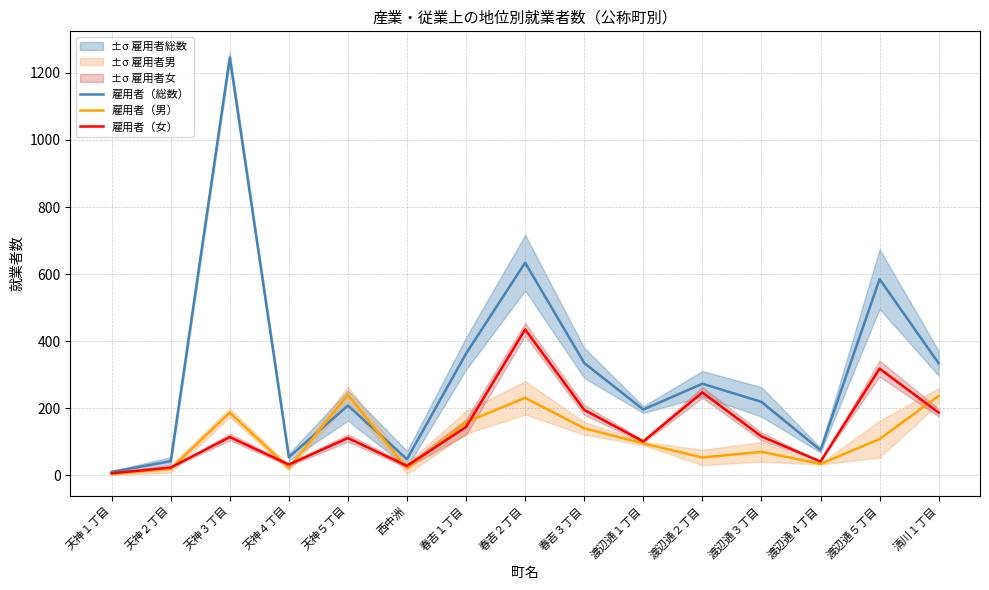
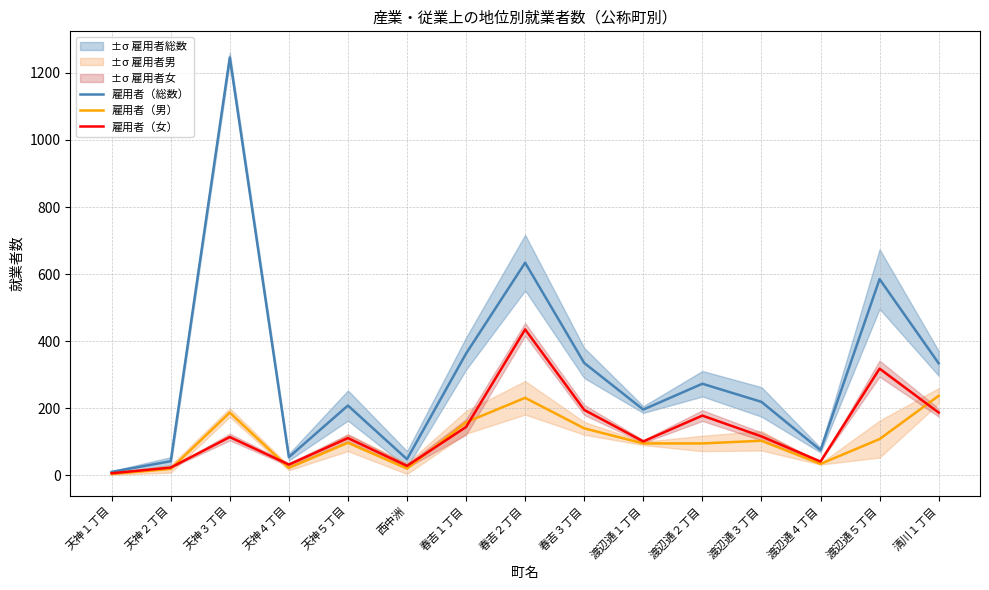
  {
    "雇用者（男）": {
      "天神３丁目": 190,
-     "天神５丁目": 240,
+     "天神５丁目": 100,
      "西中洲": 20,
      "春吉１丁目": 160,
      "春吉２丁目": 230,
      "春吉３丁目": 140,
-     "渡辺通２丁目": 50,
-     "渡辺通３丁目": 70,
+     "渡辺通２丁目": 100,
+     "渡辺通３丁目": 100,
      "渡辺通５丁目": 110,
      "清川１丁目": 240
    },
    "雇用者（女）": {
      "天神３丁目": 110,
      "天神５丁目": 110,
      "春吉１丁目": 140,
      "春吉２丁目": 440,
      "春吉３丁目": 200,
-     "渡辺通２丁目": 250,
+     "渡辺通２丁目": 180,
      "渡辺通３丁目": 120,
      "渡辺通５丁目": 320,
      "清川１丁目": 190
    }
  }
